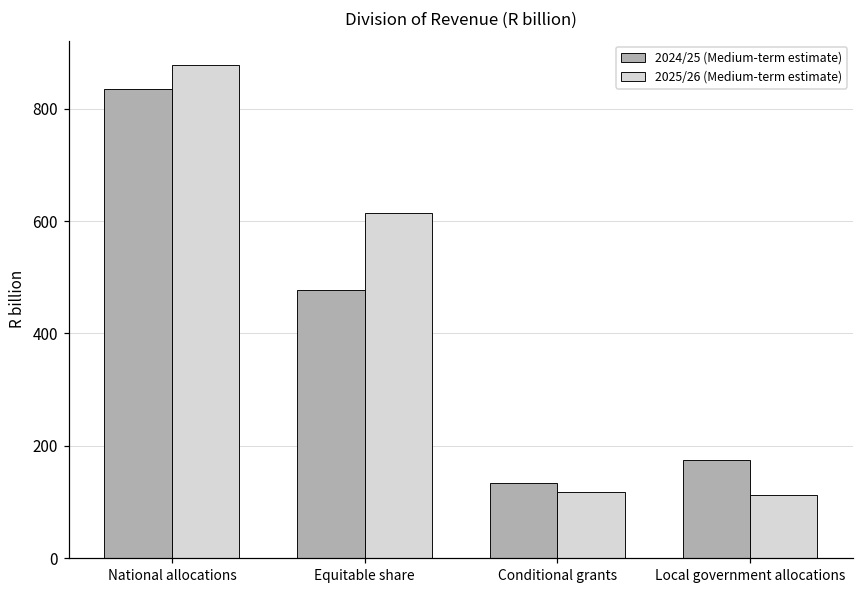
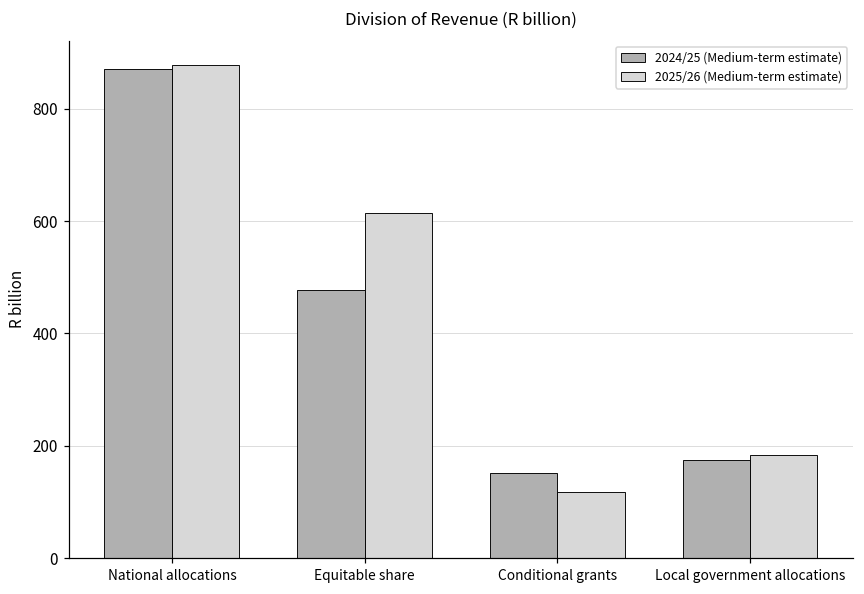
  {
    "2024/25 (Medium-term estimate)": {
-     "National allocations": 840,
+     "National allocations": 870,
      "Equitable share": 480,
-     "Conditional grants": 130,
+     "Conditional grants": 150,
      "Local government allocations": 170
    },
    "2025/26 (Medium-term estimate)": {
      "National allocations": 880,
      "Equitable share": 610,
      "Conditional grants": 120,
-     "Local government allocations": 110
+     "Local government allocations": 180
    }
  }
